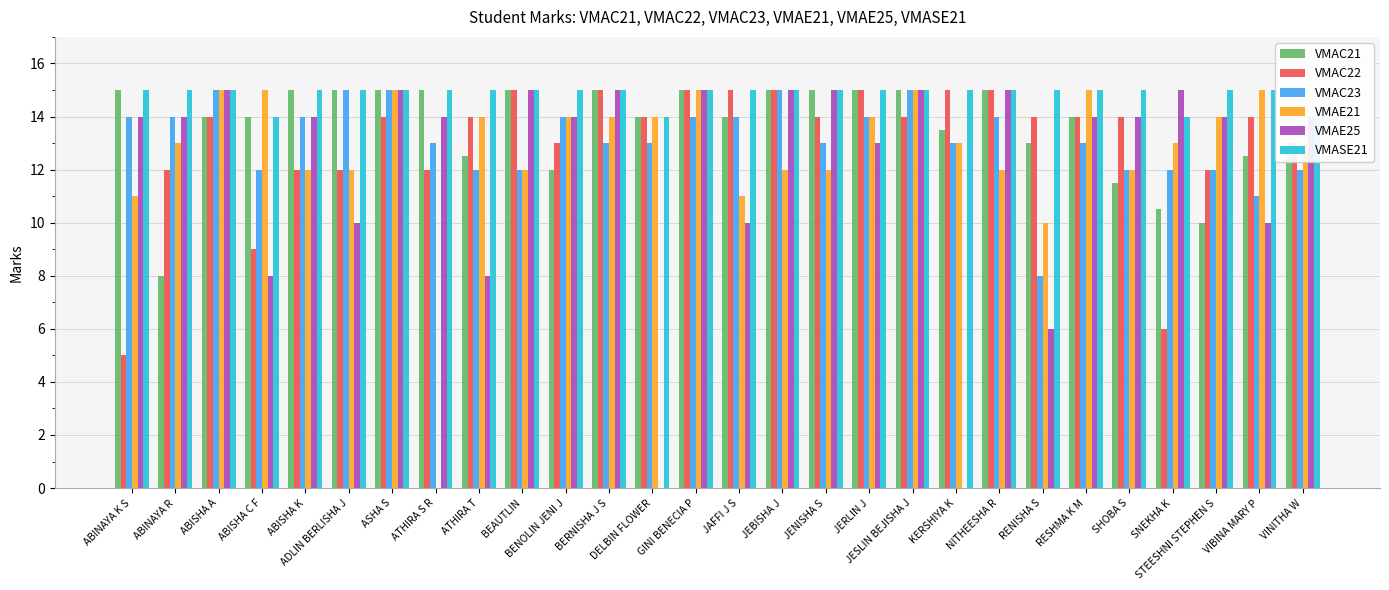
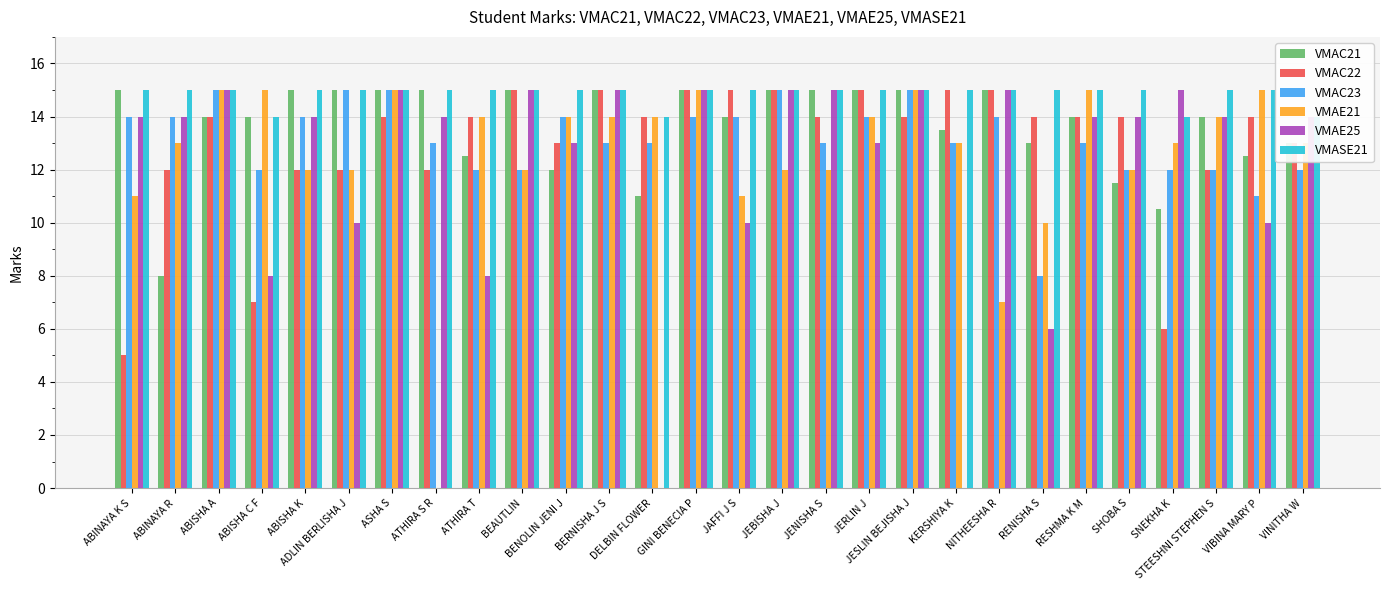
  {
    "VMAC21": {
      "ABINAYA K S": 15,
      "ABINAYA R": 8,
      "ABISHA A": 14,
      "ABISHA C F": 14,
      "ABISHA K": 15,
      "ADLIN BERLISHA J": 15,
      "ASHA S": 15,
      "ATHIRA S R": 15,
      "ATHIRA T": 12.5,
      "BEAUTLIN": 15,
      "BENOLIN JENI J": 12,
      "BERNISHA J S": 15,
-     "DELBIN FLOWER": 14,
+     "DELBIN FLOWER": 11,
      "GINI BENECIA P": 15,
      "JAFFI J S": 14,
      "JEBISHA J": 15,
      "JENISHA S": 15,
      "JERLIN J": 15,
      "JESLIN BEJISHA J": 15,
      "KERSHIYA K": 13.5,
      "NITHEESHA R": 15,
      "RENISHA S": 13,
      "RESHMA K M": 14,
      "SHOBA S": 11.5,
      "SNEKHA K": 10.5,
-     "STEESHNI STEPHEN S": 10,
+     "STEESHNI STEPHEN S": 14,
      "VIBINA MARY P": 12.5
    },
    "VMAC22": {
      "ABINAYA K S": 5,
      "ABINAYA R": 12,
      "ABISHA A": 14,
-     "ABISHA C F": 9,
+     "ABISHA C F": 7,
      "ABISHA K": 12,
      "ADLIN BERLISHA J": 12,
      "ASHA S": 14,
      "ATHIRA S R": 12,
      "ATHIRA T": 14,
      "BEAUTLIN": 15,
      "BENOLIN JENI J": 13,
      "BERNISHA J S": 15,
      "DELBIN FLOWER": 14,
      "GINI BENECIA P": 15,
      "JAFFI J S": 15,
      "JEBISHA J": 15,
      "JENISHA S": 14,
      "JERLIN J": 15,
      "JESLIN BEJISHA J": 14,
      "KERSHIYA K": 15,
      "NITHEESHA R": 15,
      "RENISHA S": 14,
      "RESHMA K M": 14,
      "SHOBA S": 14,
      "SNEKHA K": 6,
      "STEESHNI STEPHEN S": 12,
      "VIBINA MARY P": 14
    },
    "VMAE21": {
      "ABINAYA K S": 11,
      "ABINAYA R": 13,
      "ABISHA A": 15,
      "ABISHA C F": 15,
      "ABISHA K": 12,
      "ADLIN BERLISHA J": 12,
      "ASHA S": 15,
      "ATHIRA S R": 0,
      "ATHIRA T": 14,
      "BEAUTLIN": 12,
      "BENOLIN JENI J": 14,
      "BERNISHA J S": 14,
      "DELBIN FLOWER": 14,
      "GINI BENECIA P": 15,
      "JAFFI J S": 11,
      "JEBISHA J": 12,
      "JENISHA S": 12,
      "JERLIN J": 14,
      "JESLIN BEJISHA J": 15,
      "KERSHIYA K": 13,
-     "NITHEESHA R": 12,
+     "NITHEESHA R": 7,
      "RENISHA S": 10,
      "RESHMA K M": 15,
      "SHOBA S": 12,
      "SNEKHA K": 13,
      "STEESHNI STEPHEN S": 14,
      "VIBINA MARY P": 15
    },
    "VMAE25": {
      "ABINAYA K S": 14,
      "ABINAYA R": 14,
      "ABISHA A": 15,
      "ABISHA C F": 8,
      "ABISHA K": 14,
      "ADLIN BERLISHA J": 10,
      "ASHA S": 15,
      "ATHIRA S R": 14,
      "ATHIRA T": 8,
      "BEAUTLIN": 15,
-     "BENOLIN JENI J": 14,
+     "BENOLIN JENI J": 13,
      "BERNISHA J S": 15,
      "DELBIN FLOWER": 0,
      "GINI BENECIA P": 15,
      "JAFFI J S": 10,
      "JEBISHA J": 15,
      "JENISHA S": 15,
      "JERLIN J": 13,
      "JESLIN BEJISHA J": 15,
      "KERSHIYA K": 0,
      "NITHEESHA R": 15,
      "RENISHA S": 6,
      "RESHMA K M": 14,
      "SHOBA S": 14,
      "SNEKHA K": 15,
      "STEESHNI STEPHEN S": 14,
      "VIBINA MARY P": 10
    }
  }
